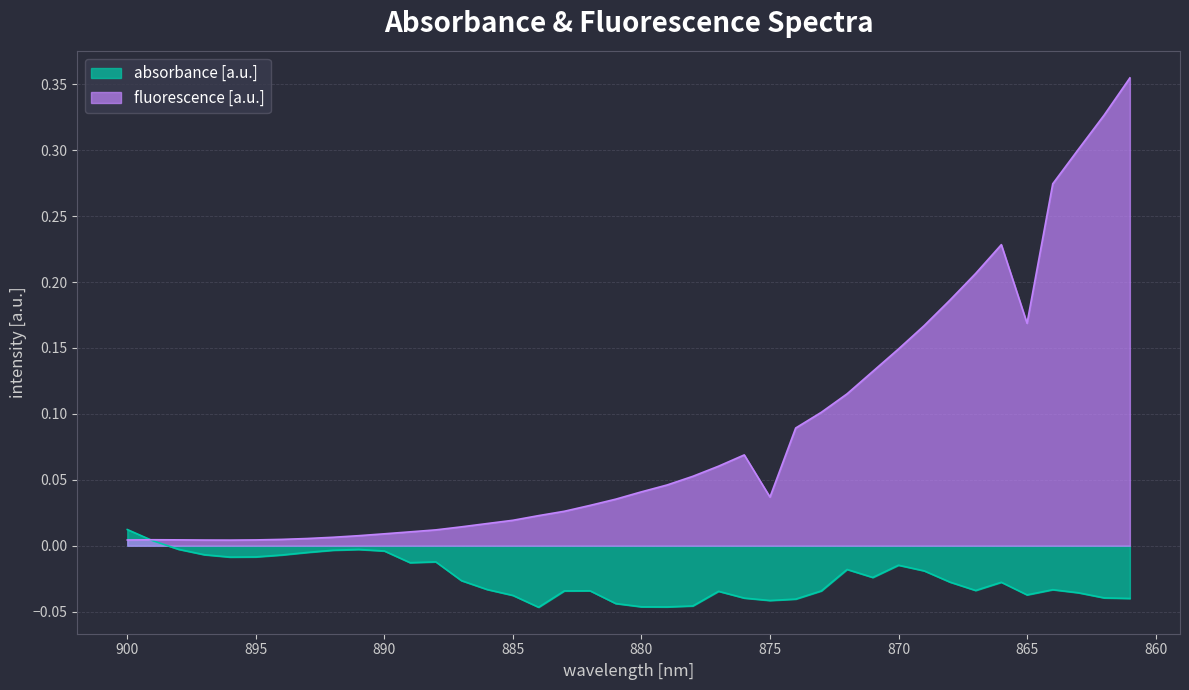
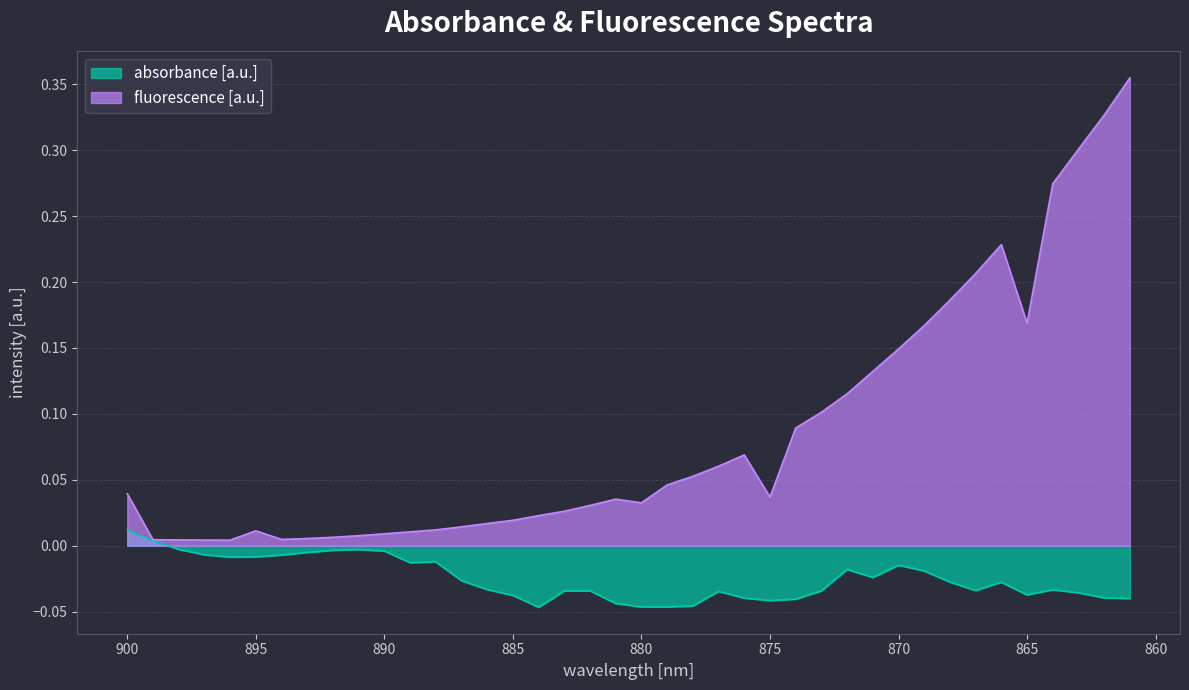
  {
    "fluorescence [a.u.]": {
-     "900": 0.004,
-     "895": 0.004,
+     "900": 0.039,
+     "895": 0.011,
      "890": 0.009,
      "885": 0.019,
-     "880": 0.041,
+     "880": 0.033,
      "875": 0.037,
      "870": 0.149,
      "865": 0.169
    }
  }
